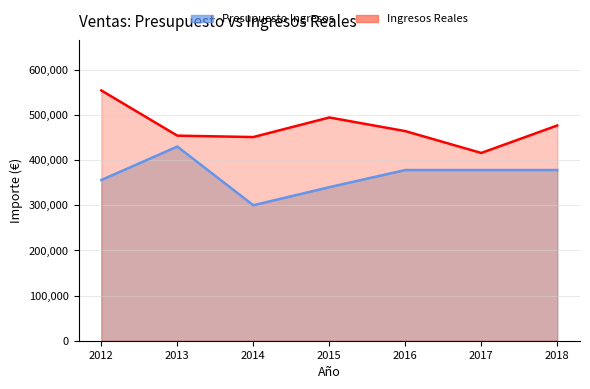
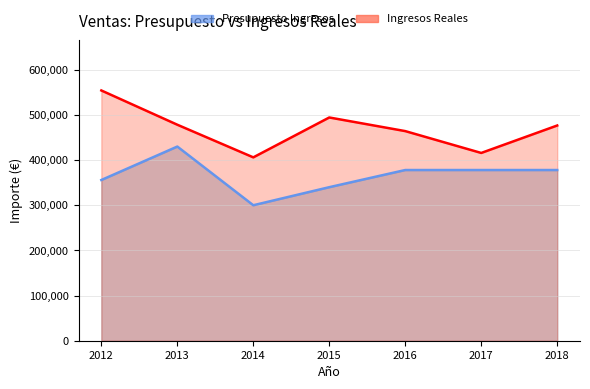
  {
    "Ingresos Reales": {
      "2012": "550,000",
-     "2013": "450,000",
-     "2014": "450,000",
+     "2013": "480,000",
+     "2014": "410,000",
      "2015": "490,000",
      "2016": "460,000",
      "2017": "420,000",
      "2018": "480,000"
    }
  }
